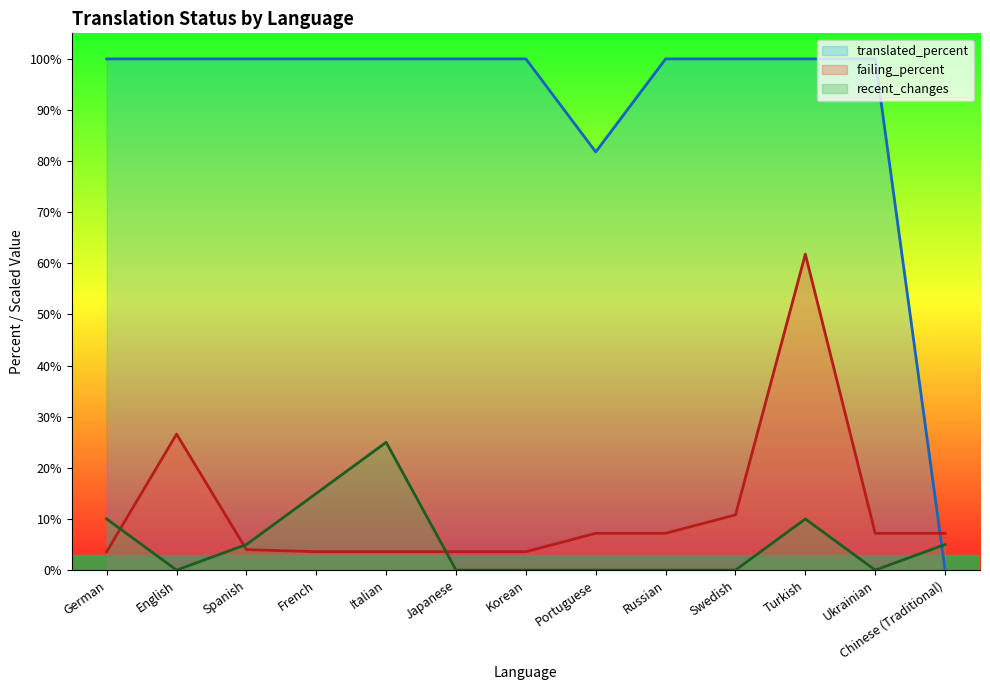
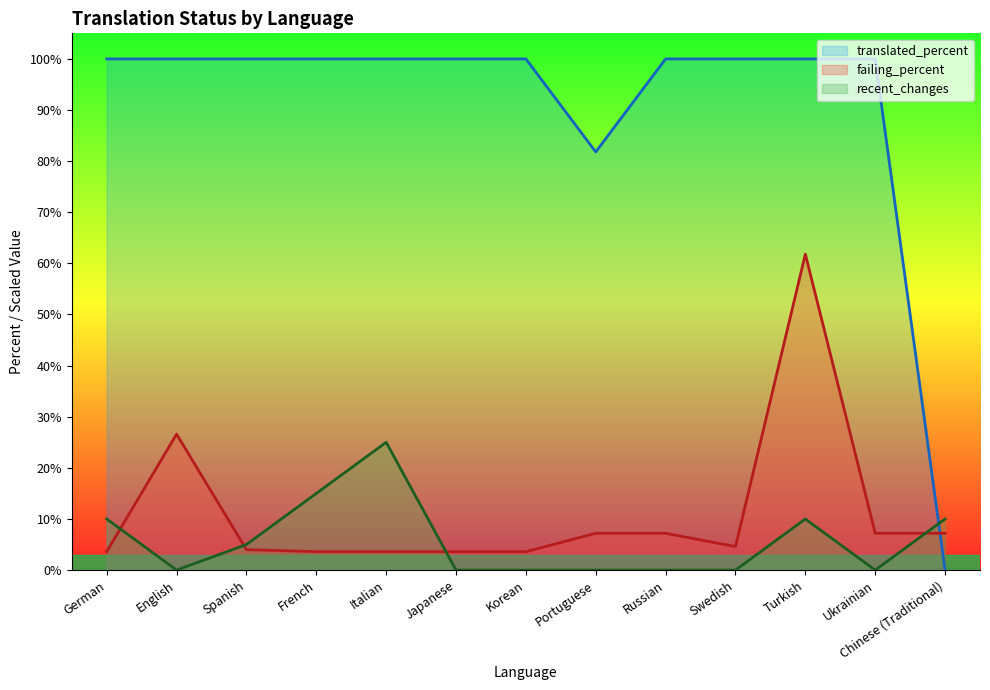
  {
    "translated_percent": {
      "German": "100%",
      "English": "100%",
      "Spanish": "100%",
      "French": "100%",
      "Italian": "100%",
      "Japanese": "100%",
      "Korean": "100%",
      "Portuguese": "82%",
      "Russian": "100%",
      "Swedish": "100%",
      "Turkish": "100%"
    },
    "failing_percent": {
      "German": "4%",
      "English": "27%",
      "Spanish": "4%",
      "French": "4%",
      "Italian": "4%",
      "Japanese": "4%",
      "Korean": "4%",
      "Portuguese": "7%",
      "Russian": "7%",
-     "Swedish": "11%",
+     "Swedish": "5%",
      "Turkish": "62%",
      "Ukrainian": "7%",
      "Chinese (Traditional)": "7%"
    },
    "recent_changes": {
      "German": "10%",
      "Spanish": "5%",
      "French": "15%",
      "Italian": "25%",
      "Turkish": "10%",
-     "Chinese (Traditional)": "5%"
+     "Chinese (Traditional)": "10%"
    }
  }
